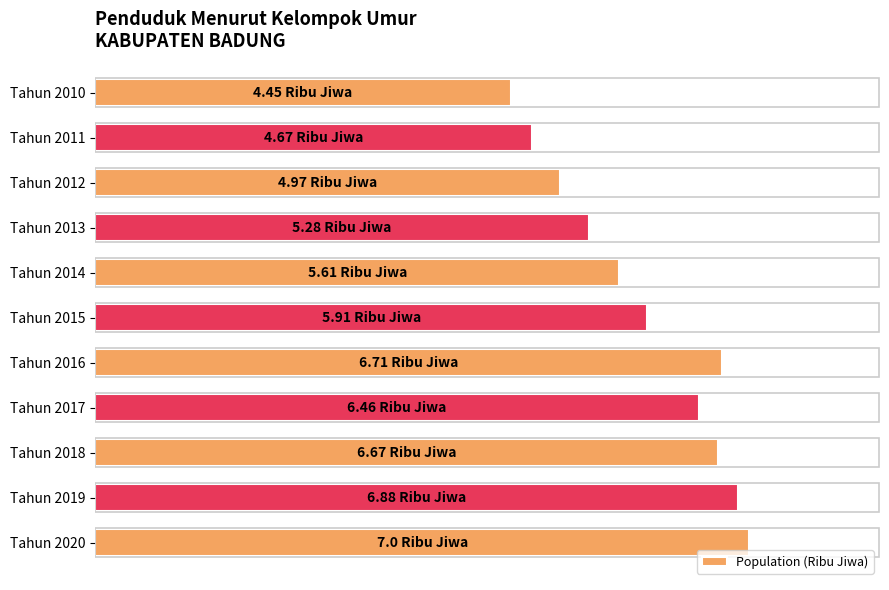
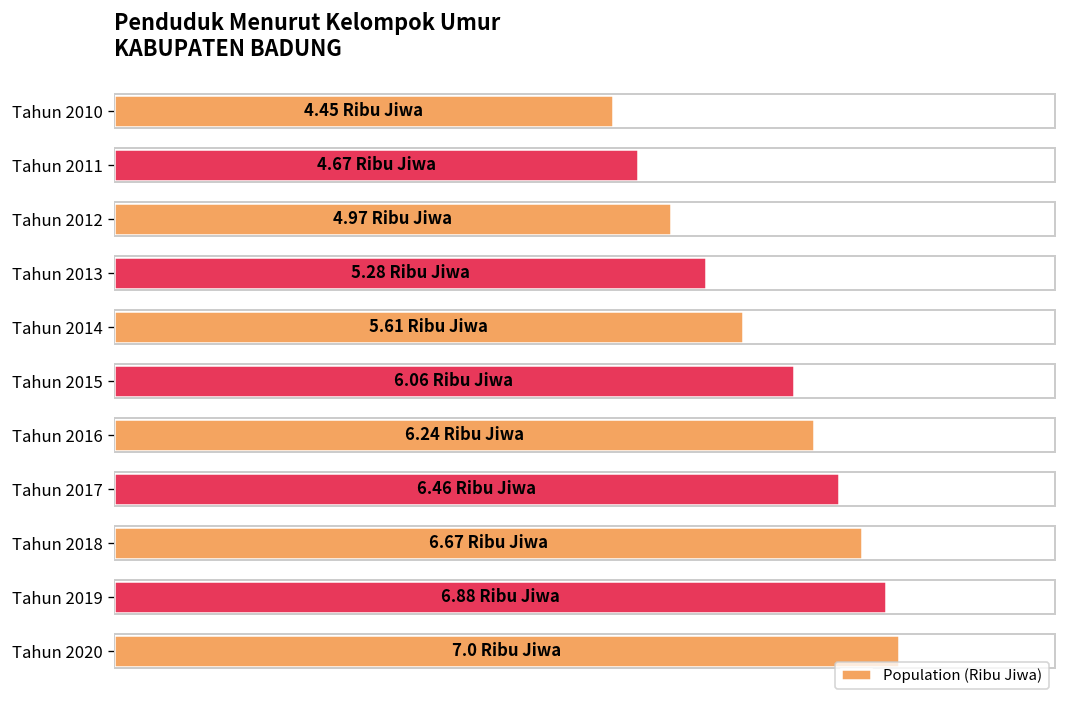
  {
-   "Tahun 2015": 5.91,
-   "Tahun 2016": 6.71
+   "Tahun 2015": 6.06,
+   "Tahun 2016": 6.24
  }
